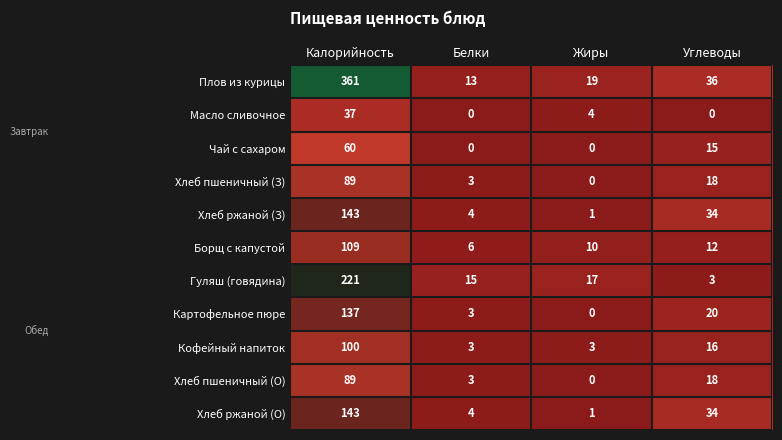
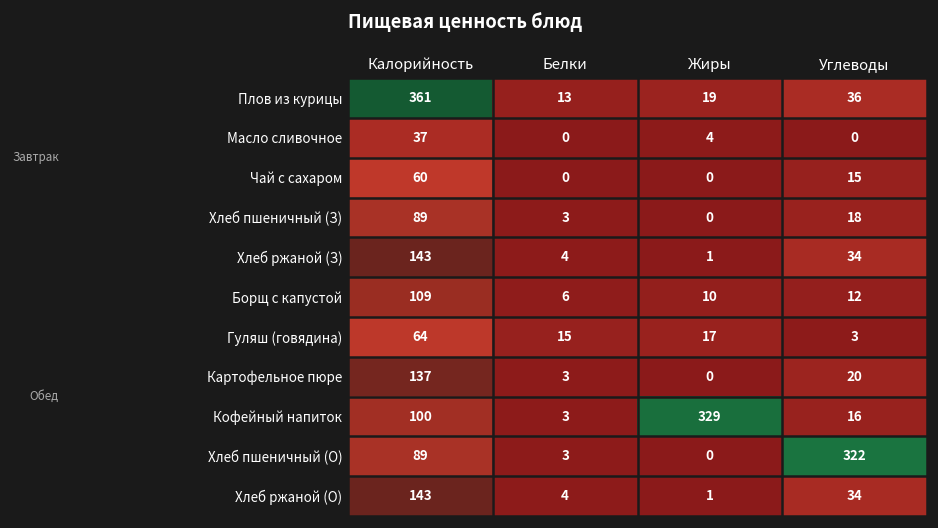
  {
    "Плов из курицы": {
      "Калорийность": 361,
      "Белки": 13,
      "Жиры": 19,
      "Углеводы": 36
    },
    "Масло сливочное": {
      "Калорийность": 37,
      "Белки": 0,
      "Жиры": 4,
      "Углеводы": 0
    },
    "Чай с сахаром": {
      "Калорийность": 60,
      "Белки": 0,
      "Жиры": 0,
      "Углеводы": 15
    },
    "Хлеб пшеничный (З)": {
      "Калорийность": 89,
      "Белки": 3,
      "Жиры": 0,
      "Углеводы": 18
    },
    "Хлеб ржаной (З)": {
      "Калорийность": 143,
      "Белки": 4,
      "Жиры": 1,
      "Углеводы": 34
    },
    "Борщ с капустой": {
      "Калорийность": 109,
      "Белки": 6,
      "Жиры": 10,
      "Углеводы": 12
    },
    "Гуляш (говядина)": {
-     "Калорийность": 221,
+     "Калорийность": 64,
      "Белки": 15,
      "Жиры": 17,
      "Углеводы": 3
    },
    "Картофельное пюре": {
      "Калорийность": 137,
      "Белки": 3,
      "Жиры": 0,
      "Углеводы": 20
    },
    "Кофейный напиток": {
      "Калорийность": 100,
      "Белки": 3,
-     "Жиры": 3,
+     "Жиры": 329,
      "Углеводы": 16
    },
    "Хлеб пшеничный (О)": {
      "Калорийность": 89,
      "Белки": 3,
      "Жиры": 0,
-     "Углеводы": 18
+     "Углеводы": 322
    },
    "Хлеб ржаной (О)": {
      "Калорийность": 143,
      "Белки": 4,
      "Жиры": 1,
      "Углеводы": 34
    }
  }
